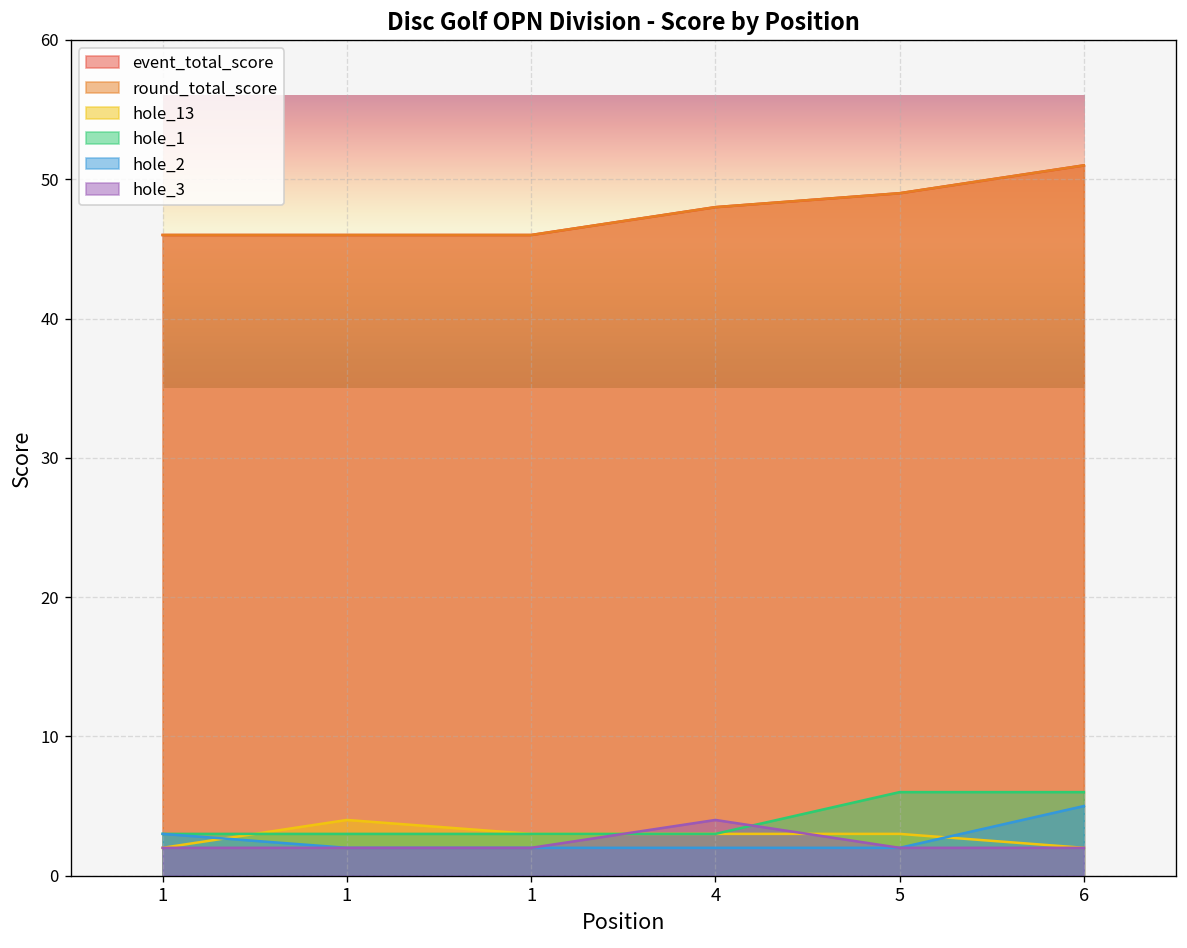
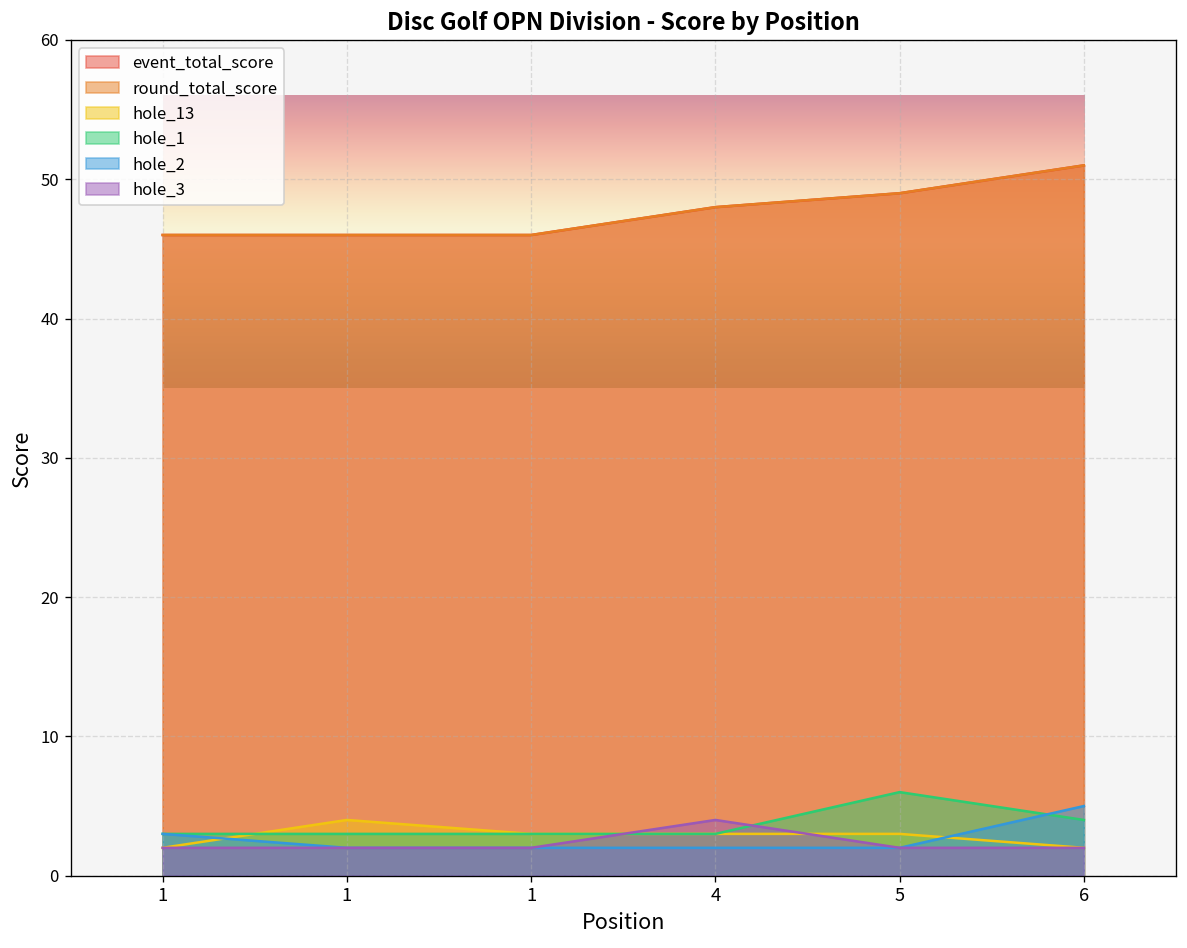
  {
    "hole_1": {
      "5": 6,
-     "6": 6
+     "6": 4
    },
    "hole_2": {
      "4": 2,
      "6": 5
    },
    "hole_3": {
      "4": 4
    }
  }
